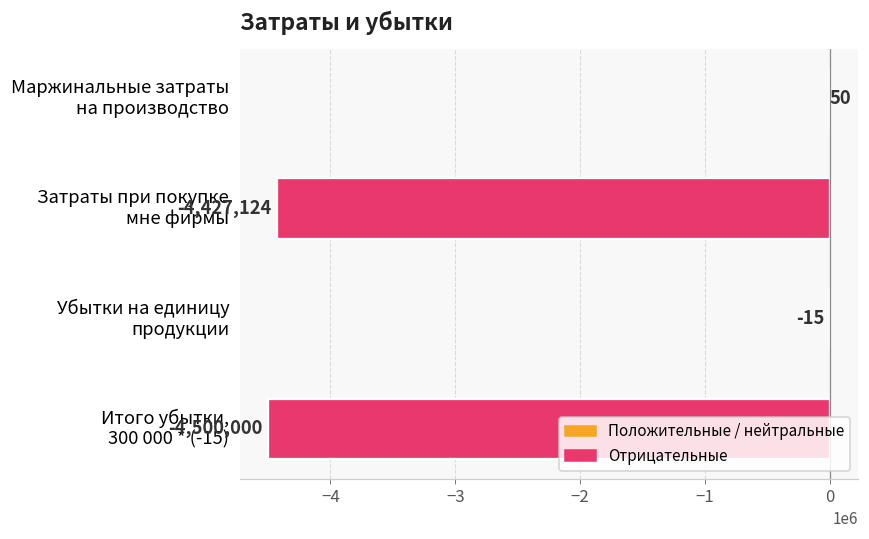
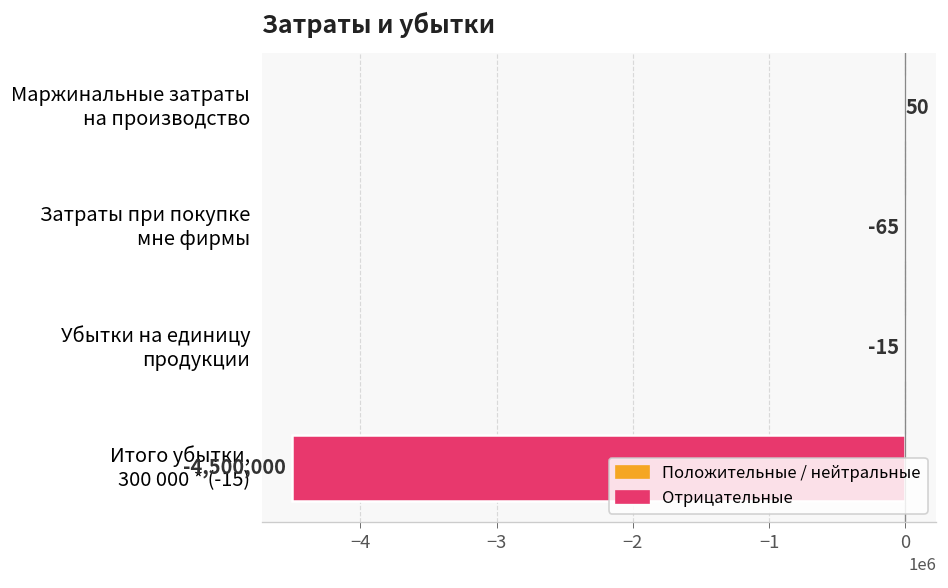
  {
    "Маржинальные затраты на производство": "50",
-   "Затраты при покупке мне фирмы": "-4,427,124",
+   "Затраты при покупке мне фирмы": "-65",
    "Убытки на единицу продукции": "-15",
    "Итого убытки, 300 000 * (-15)": "-4,500,000"
  }
